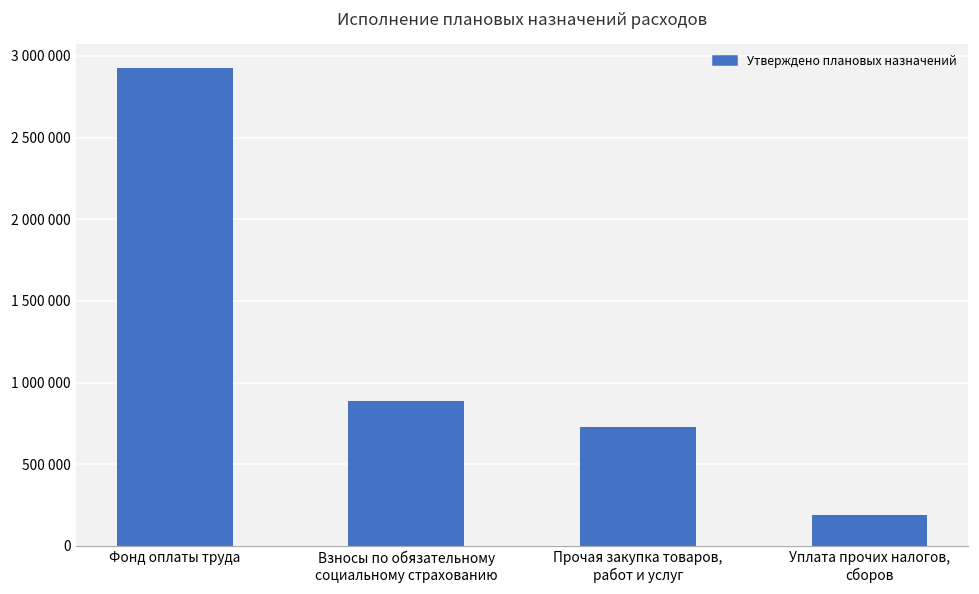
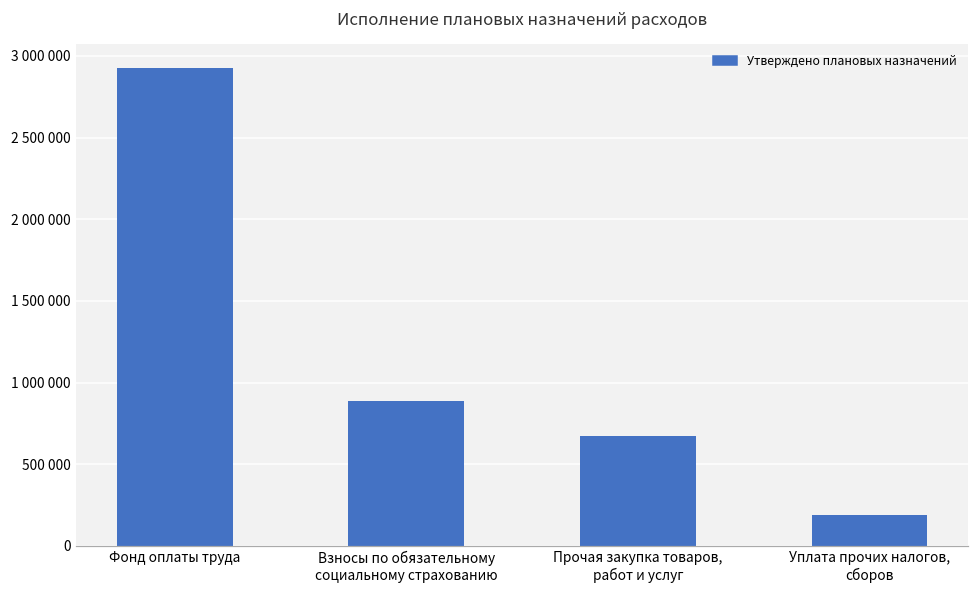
  {
    "Фонд оплаты труда": 2930000,
    "Взносы по обязательному социальному страхованию": 880000,
-   "Прочая закупка товаров, работ и услуг": 730000,
+   "Прочая закупка товаров, работ и услуг": 670000,
    "Уплата прочих налогов, сборов": 190000
  }
